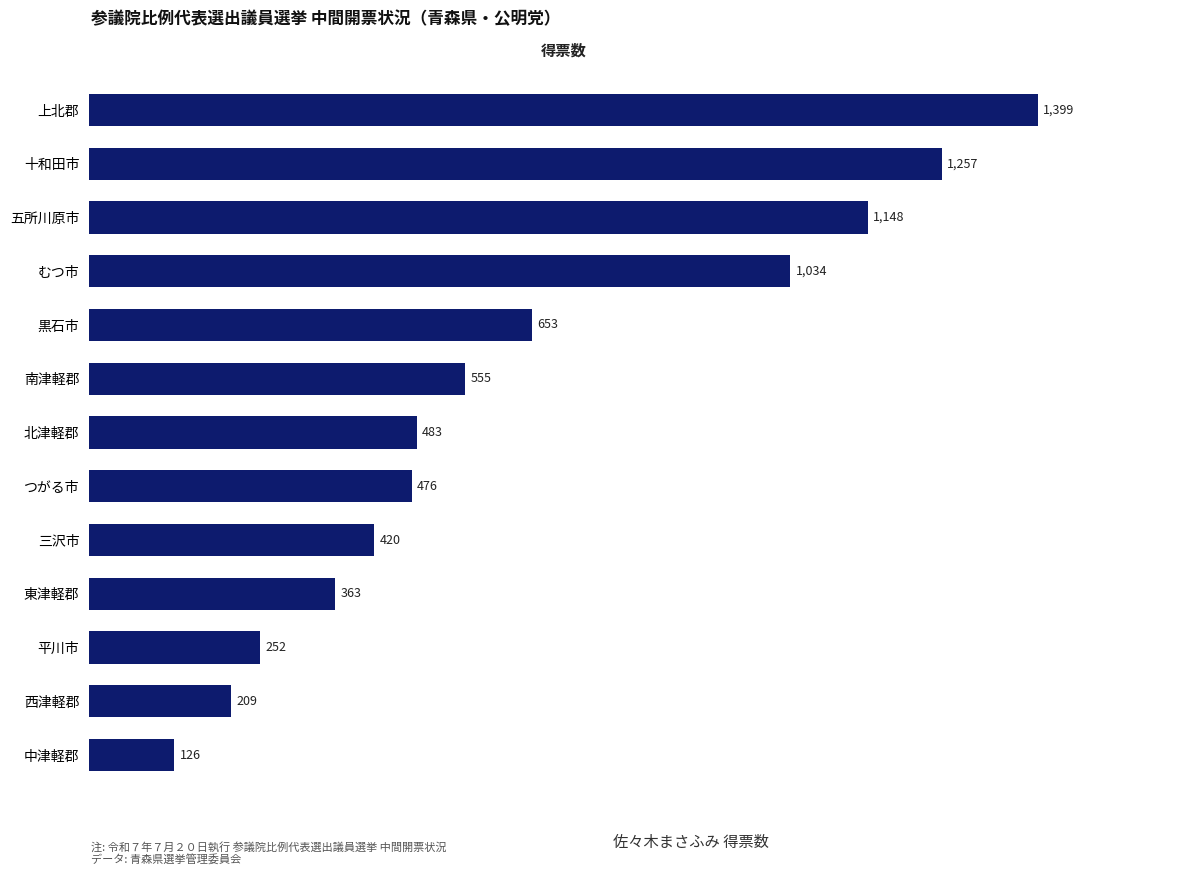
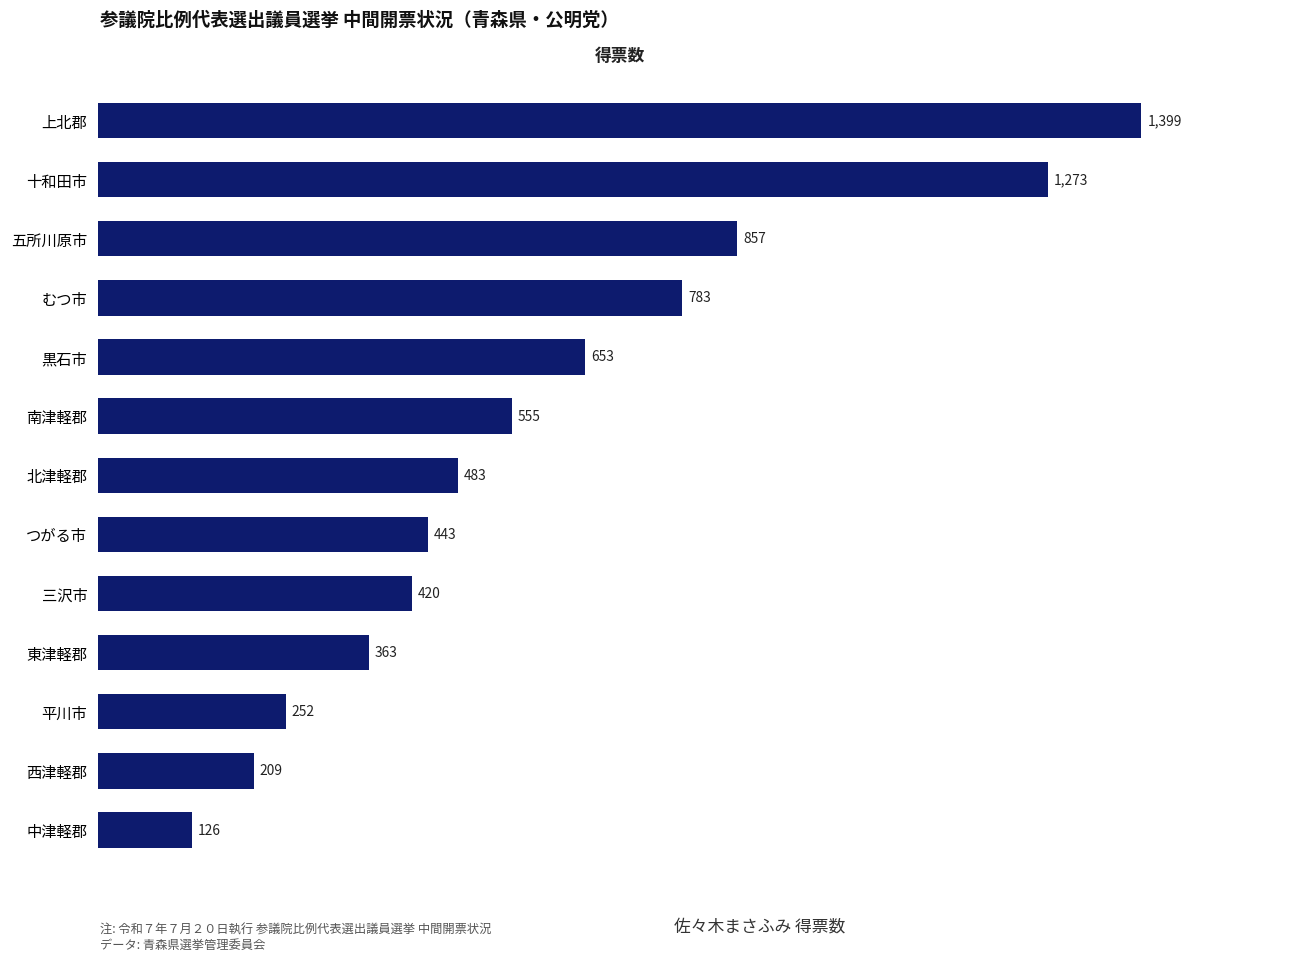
  {
    "上北郡": "1,399",
-   "十和田市": "1,257",
-   "五所川原市": "1,148",
-   "むつ市": "1,034",
+   "十和田市": "1,273",
+   "五所川原市": "857",
+   "むつ市": "783",
    "黒石市": "653",
    "南津軽郡": "555",
    "北津軽郡": "483",
-   "つがる市": "476",
+   "つがる市": "443",
    "三沢市": "420",
    "東津軽郡": "363",
    "平川市": "252",
    "西津軽郡": "209",
    "中津軽郡": "126"
  }
